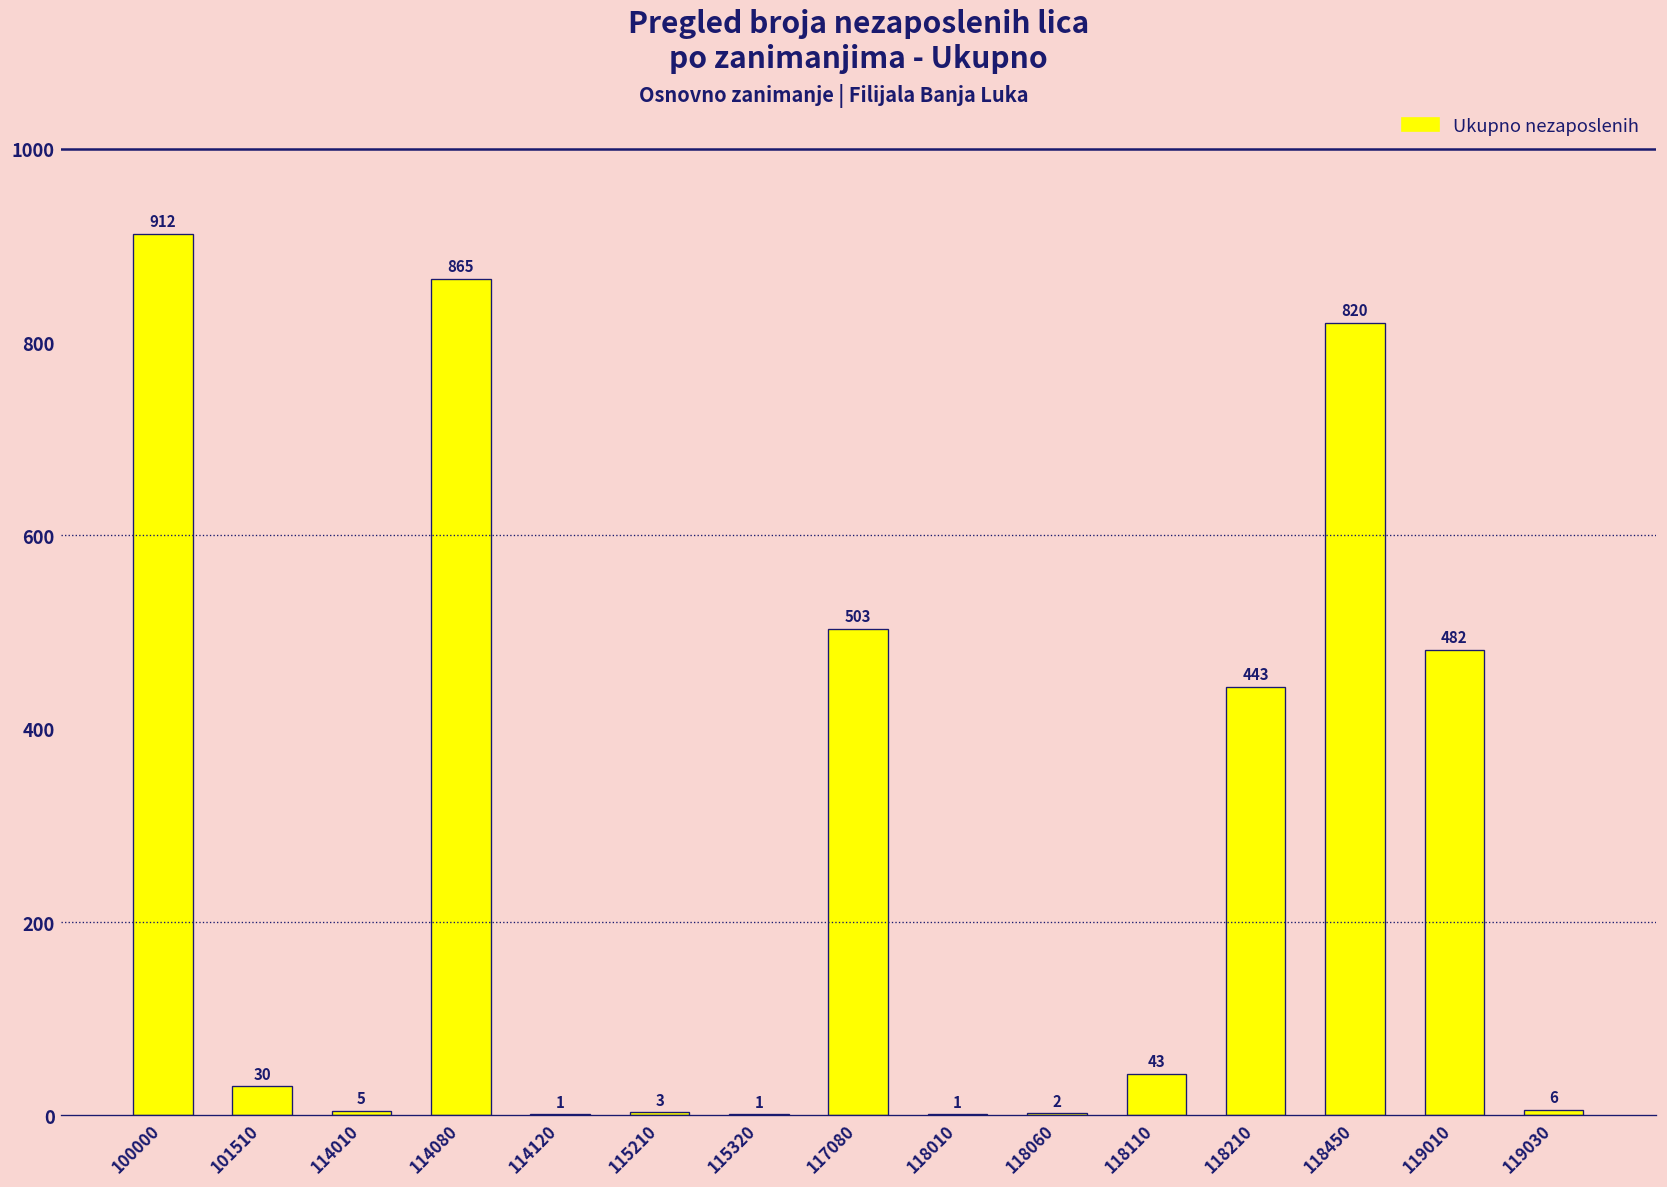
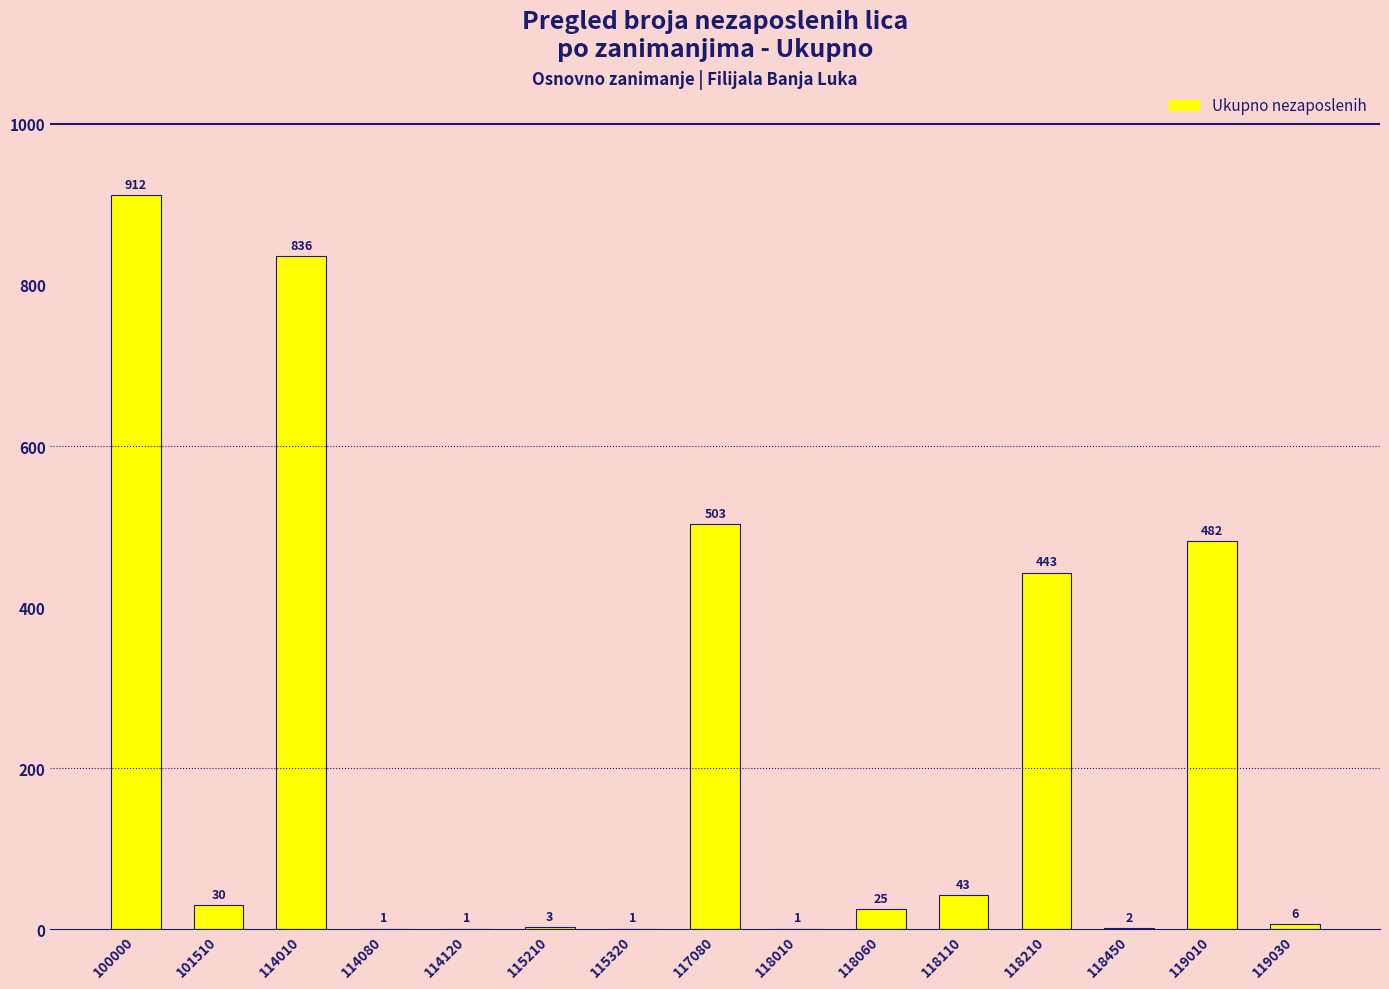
  {
    "100000": 912,
    "101510": 30,
-   "114010": 5,
-   "114080": 865,
+   "114010": 836,
+   "114080": 1,
    "114120": 1,
    "115210": 3,
    "115320": 1,
    "117080": 503,
    "118010": 1,
-   "118060": 2,
+   "118060": 25,
    "118110": 43,
    "118210": 443,
-   "118450": 820,
+   "118450": 2,
    "119010": 482,
    "119030": 6
  }
